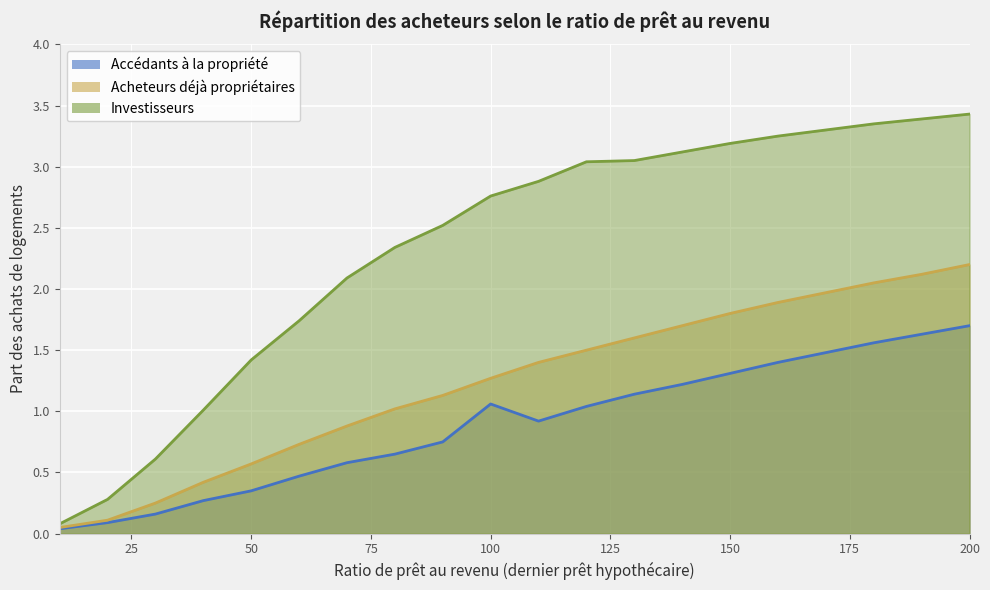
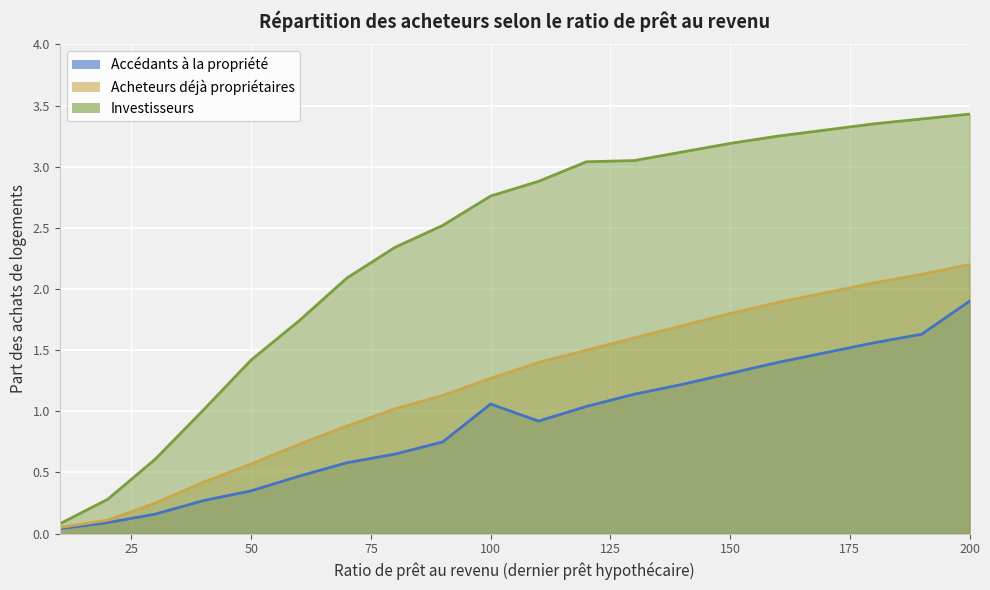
  {
    "Accédants à la propriété": {
      "50": 0.35,
      "100": 1.06,
      "150": 1.3,
-     "200": 1.7
+     "200": 1.9
    }
  }
